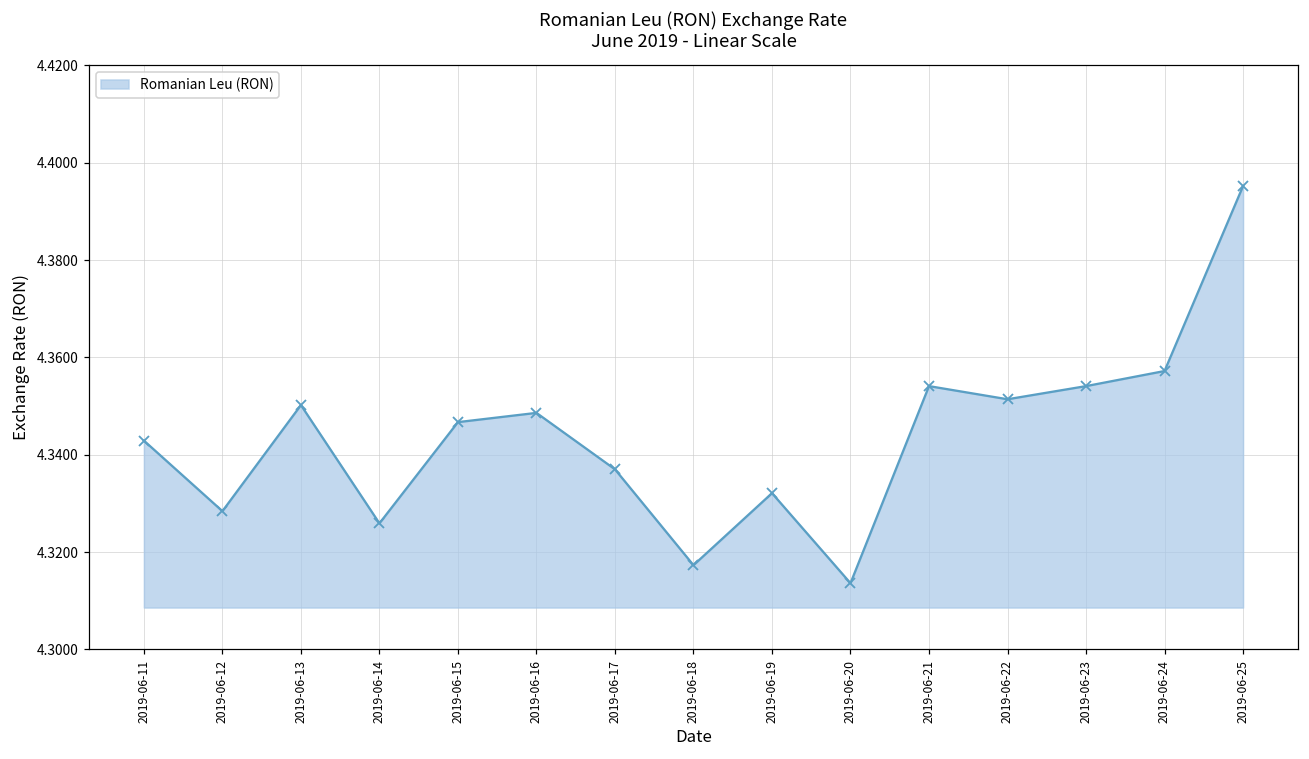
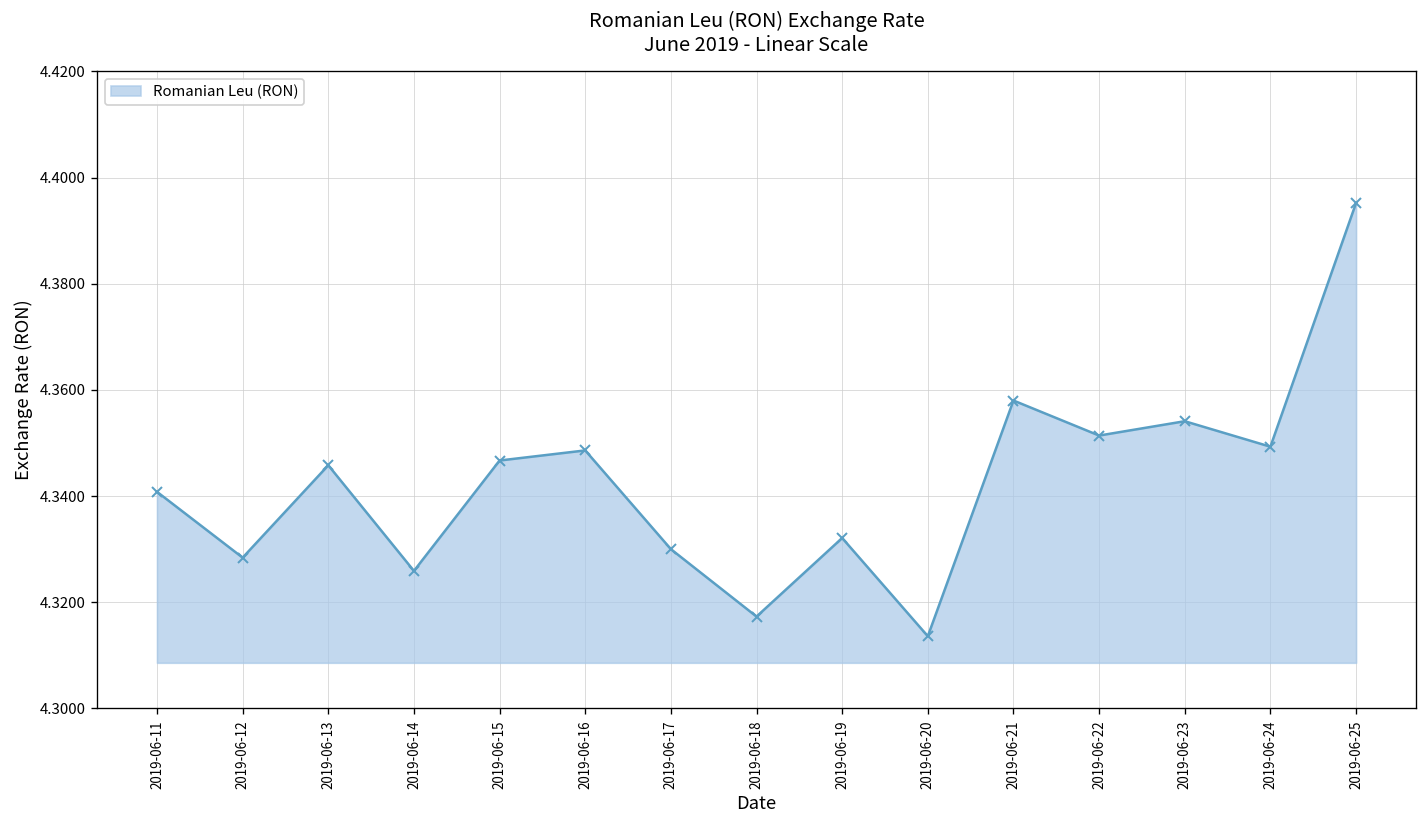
  {
-   "2019-06-11": 4.343,
+   "2019-06-11": 4.341,
    "2019-06-12": 4.328,
-   "2019-06-13": 4.350,
+   "2019-06-13": 4.346,
    "2019-06-14": 4.326,
    "2019-06-15": 4.347,
    "2019-06-16": 4.349,
-   "2019-06-17": 4.337,
+   "2019-06-17": 4.330,
    "2019-06-18": 4.317,
    "2019-06-19": 4.332,
    "2019-06-20": 4.314,
-   "2019-06-21": 4.354,
+   "2019-06-21": 4.358,
    "2019-06-22": 4.351,
    "2019-06-23": 4.354,
-   "2019-06-24": 4.357,
+   "2019-06-24": 4.349,
    "2019-06-25": 4.395
  }
